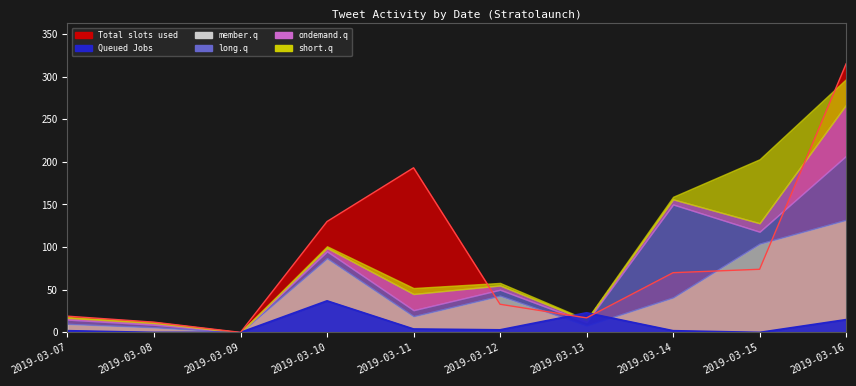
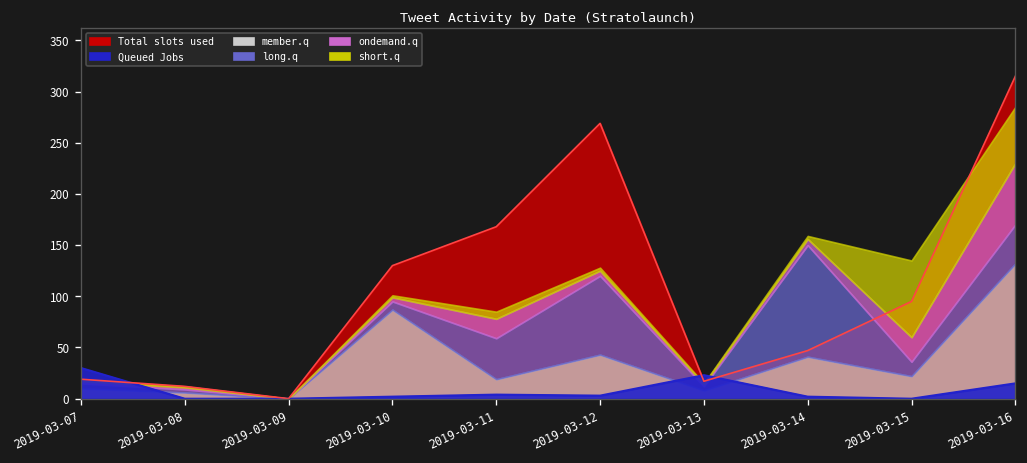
  {
    "Queued Jobs": {
-     "2019-03-07": 0,
+     "2019-03-07": 30,
      "2019-03-08": 0,
-     "2019-03-10": 40,
+     "2019-03-10": 0,
      "2019-03-11": 0,
      "2019-03-12": 0,
      "2019-03-13": 20,
      "2019-03-14": 0,
      "2019-03-15": 0,
      "2019-03-16": 20
    },
    "Total slots used": {
      "2019-03-10": 130,
-     "2019-03-11": 190,
-     "2019-03-12": 30,
-     "2019-03-14": 70,
-     "2019-03-15": 70,
+     "2019-03-11": 170,
+     "2019-03-12": 270,
+     "2019-03-14": 50,
+     "2019-03-15": 100,
      "2019-03-16": 320
    },
    "member.q": {
      "2019-03-07": 10,
      "2019-03-08": 10,
      "2019-03-10": 90,
      "2019-03-11": 20,
      "2019-03-12": 40,
      "2019-03-13": 10,
      "2019-03-14": 40,
-     "2019-03-15": 100,
+     "2019-03-15": 20,
      "2019-03-16": 130
    },
    "long.q": {
      "2019-03-10": 10,
-     "2019-03-11": 10,
-     "2019-03-12": 10,
+     "2019-03-11": 40,
+     "2019-03-12": 80,
      "2019-03-14": 110,
      "2019-03-15": 10,
-     "2019-03-16": 80
+     "2019-03-16": 40
    },
    "ondemand.q": {
      "2019-03-11": 20,
      "2019-03-12": 10,
      "2019-03-14": 10,
-     "2019-03-15": 10,
+     "2019-03-15": 20,
      "2019-03-16": 60
    },
    "short.q": {
      "2019-03-11": 10,
      "2019-03-12": 0,
      "2019-03-14": 0,
      "2019-03-15": 80,
-     "2019-03-16": 30
+     "2019-03-16": 60
    }
  }
